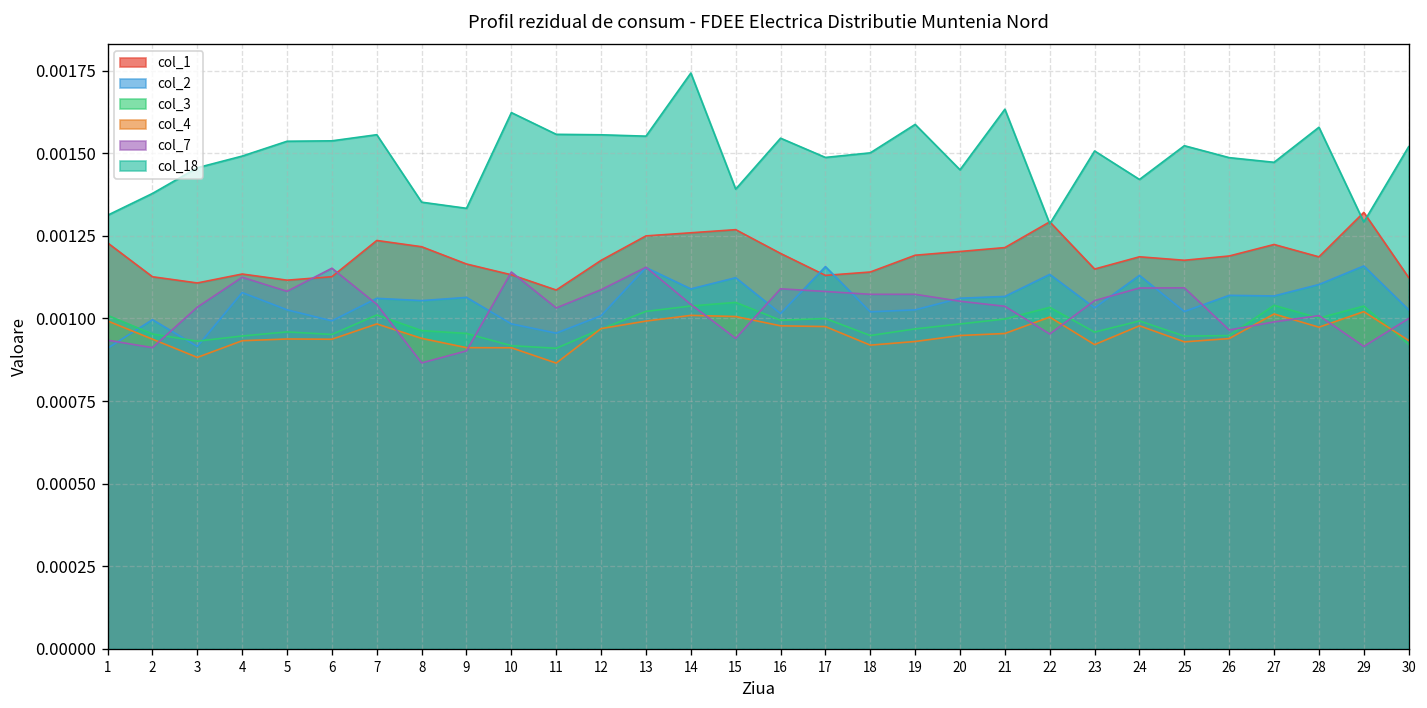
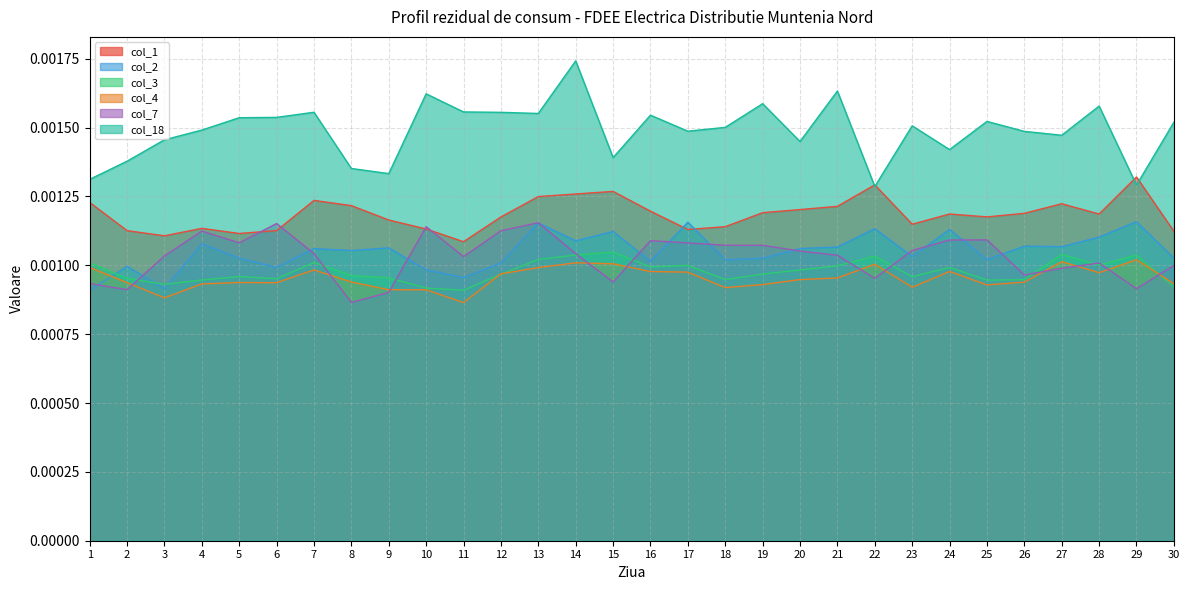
  {
    "col_2": {
      "1": 0.00091,
      "2": 0.00100,
      "3": 0.00092,
      "4": 0.00108,
      "5": 0.00103,
      "6": 0.00099,
      "7": 0.00106,
      "8": 0.00105,
      "9": 0.00106,
      "10": 0.00098,
      "11": 0.00096,
      "12": 0.00101,
      "14": 0.00109,
      "15": 0.00112,
      "16": 0.00101,
      "17": 0.00116,
      "18": 0.00102,
      "19": 0.00103,
      "21": 0.00107,
      "22": 0.00113,
      "23": 0.00103,
      "24": 0.00113,
      "25": 0.00102,
      "26": 0.00107,
      "27": 0.00107,
      "28": 0.00110,
      "29": 0.00116,
      "30": 0.00103
    },
    "col_7": {
      "1": 0.00093,
      "2": 0.00091,
      "3": 0.00103,
      "4": 0.00112,
      "5": 0.00108,
      "6": 0.00115,
      "7": 0.00104,
      "8": 0.00087,
      "9": 0.00090,
      "11": 0.00103,
-     "12": 0.00109,
+     "12": 0.00113,
      "15": 0.00094,
      "16": 0.00109,
      "17": 0.00108,
      "18": 0.00107,
      "19": 0.00107,
      "21": 0.00104,
      "22": 0.00095,
      "23": 0.00105,
      "24": 0.00109,
      "25": 0.00109,
      "26": 0.00096,
      "27": 0.00099,
      "29": 0.00092,
      "30": 0.00100
    }
  }
